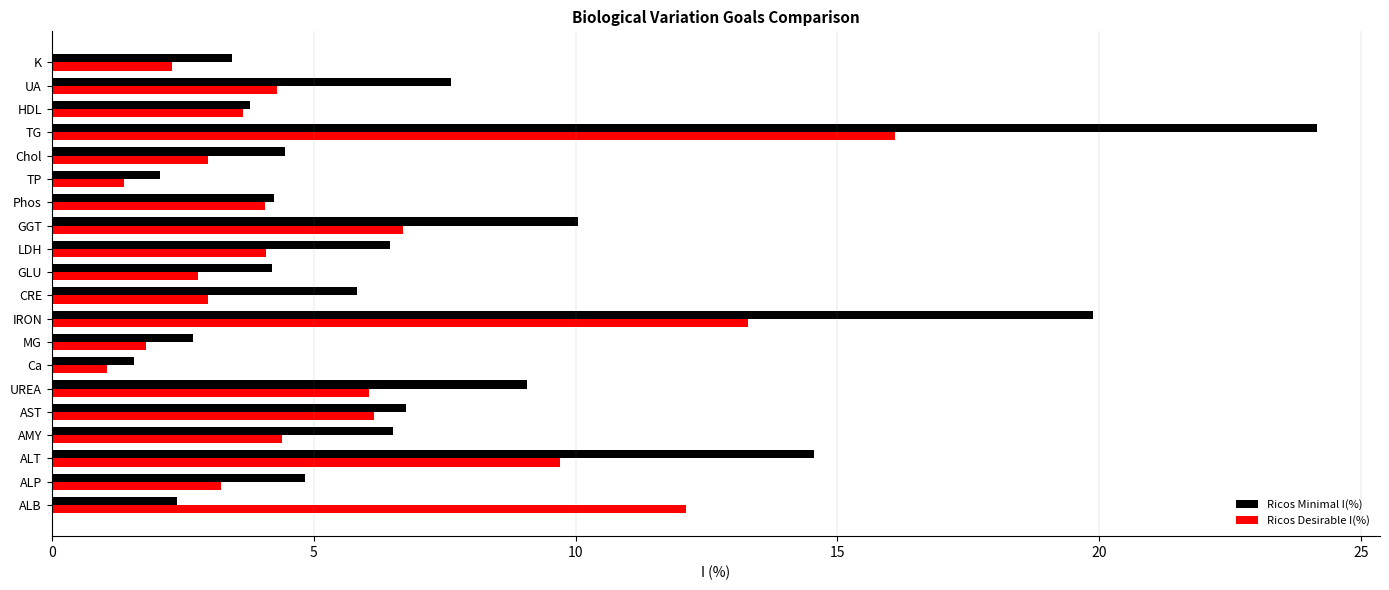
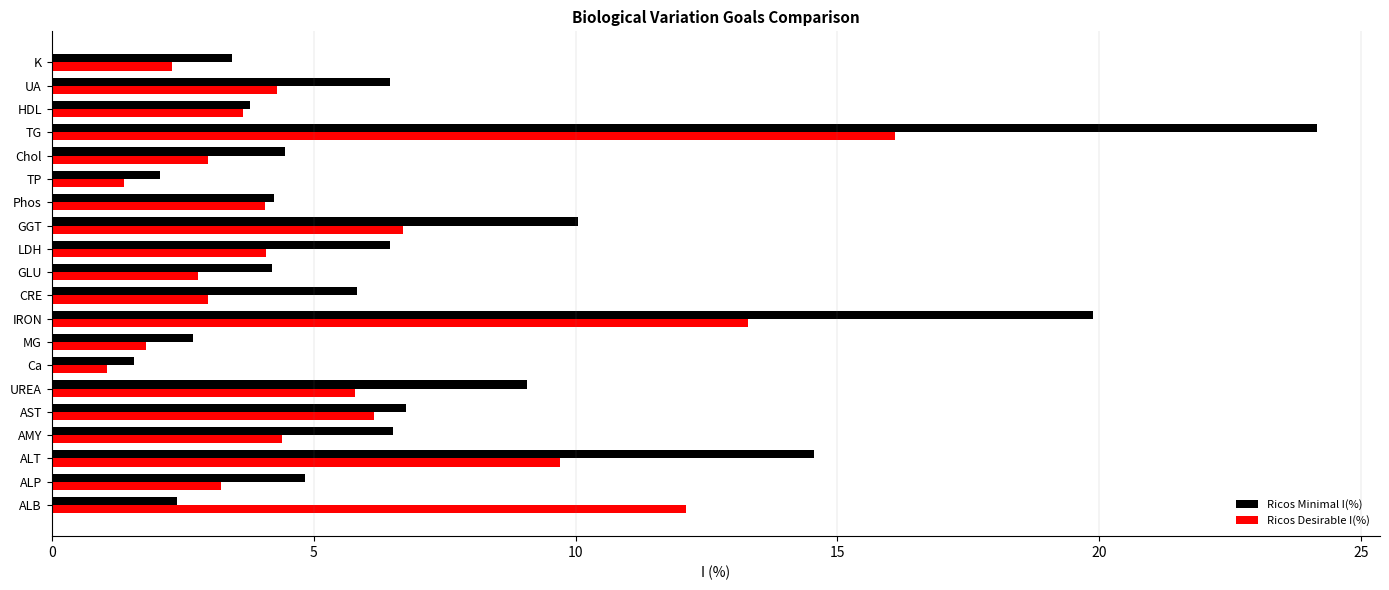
  {
    "Ricos Minimal I(%)": {
      "K": 3.5,
-     "UA": 7.6,
+     "UA": 6.5,
      "HDL": 3.8,
      "TG": 24.2,
      "Chol": 4.5,
      "TP": 2.1,
      "Phos": 4.2,
      "GGT": 10.1,
      "LDH": 6.5,
      "GLU": 4.2,
      "CRE": 5.8,
      "IRON": 19.9,
      "MG": 2.7,
      "Ca": 1.6,
      "UREA": 9.1,
      "AST": 6.8,
      "AMY": 6.5,
      "ALT": 14.6,
      "ALP": 4.8,
      "ALB": 2.4
    },
    "Ricos Desirable I(%)": {
      "K": 2.3,
      "UA": 4.3,
      "HDL": 3.7,
      "TG": 16.1,
      "Chol": 3.0,
      "TP": 1.4,
      "Phos": 4.1,
      "GGT": 6.7,
      "LDH": 4.1,
      "GLU": 2.8,
      "CRE": 3.0,
      "IRON": 13.3,
      "MG": 1.8,
      "Ca": 1.1,
-     "UREA": 6.1,
+     "UREA": 5.8,
      "AST": 6.2,
      "AMY": 4.4,
      "ALT": 9.7,
      "ALP": 3.2,
      "ALB": 12.1
    }
  }
